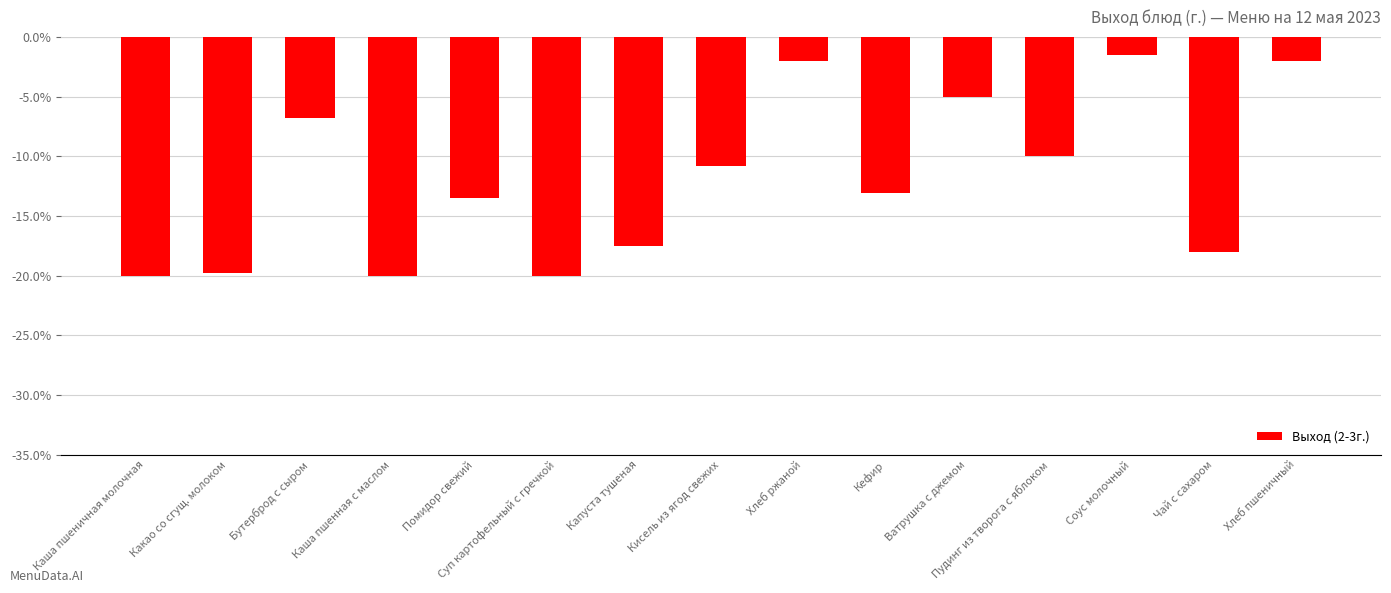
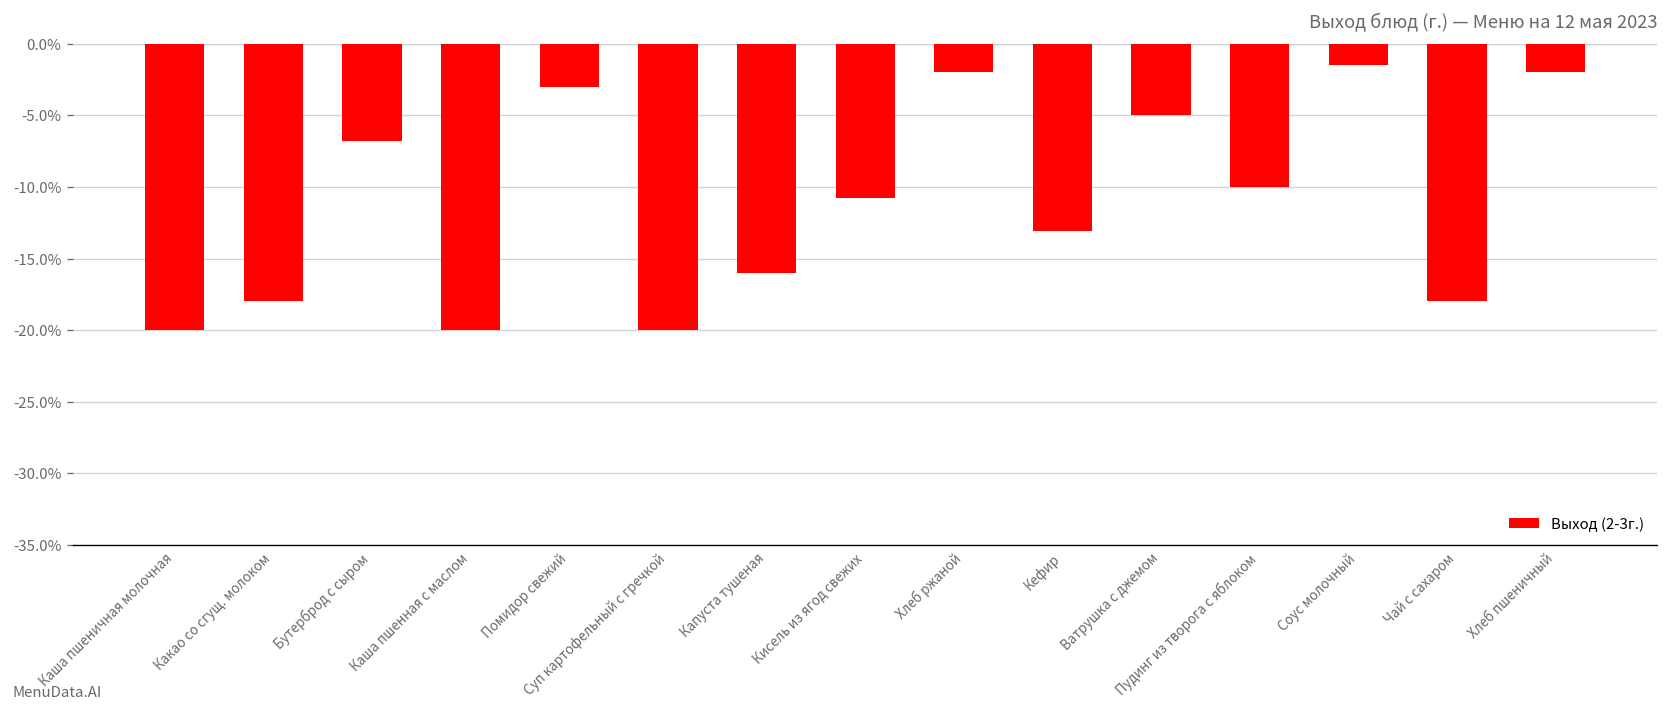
  {
    "Каша пшеничная молочная": "-20.0%",
-   "Какао со сгущ. молоком": "-19.8%",
+   "Какао со сгущ. молоком": "-18.0%",
    "Бутерброд с сыром": "-6.8%",
    "Каша пшенная с маслом": "-20.0%",
-   "Помидор свежий": "-13.5%",
+   "Помидор свежий": "-3.0%",
    "Суп картофельный с гречкой": "-20.0%",
-   "Капуста тушеная": "-17.5%",
+   "Капуста тушеная": "-16.0%",
    "Кисель из ягод свежих": "-10.8%",
    "Хлеб ржаной": "-2.0%",
    "Кефир": "-13.1%",
    "Ватрушка с джемом": "-5.0%",
    "Пудинг из творога с яблоком": "-10.0%",
    "Соус молочный": "-1.5%",
    "Чай с сахаром": "-18.0%",
    "Хлеб пшеничный": "-2.0%"
  }
